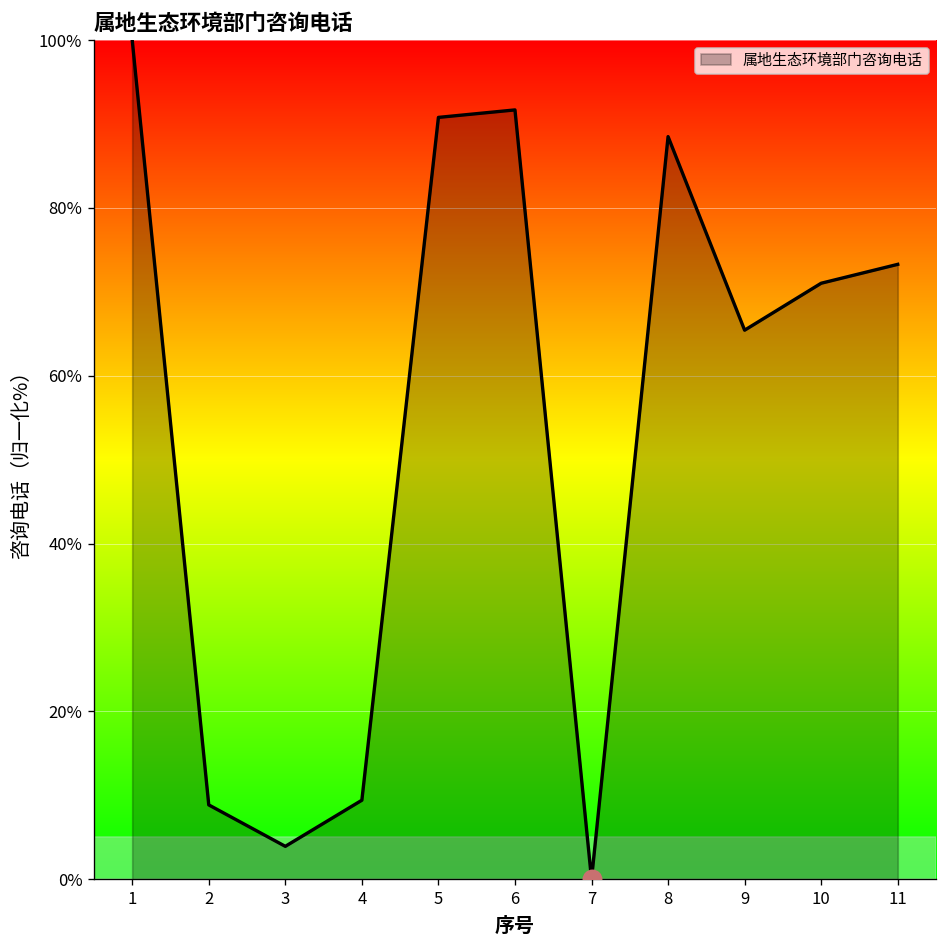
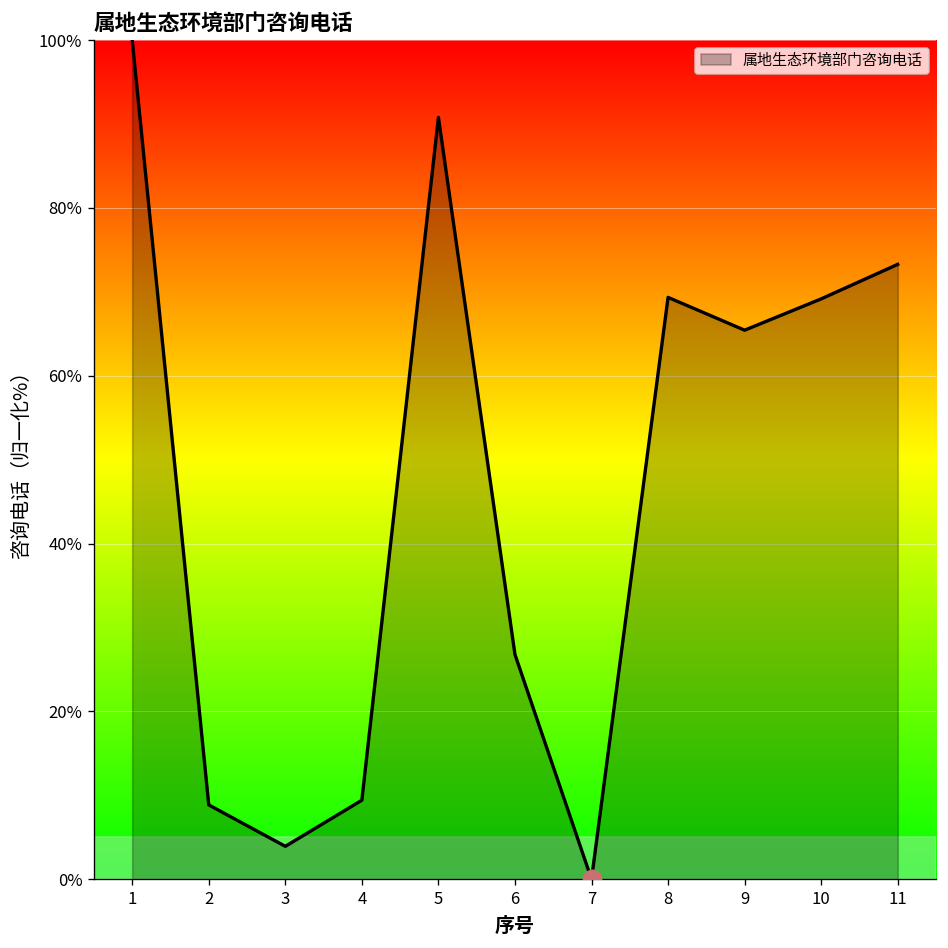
  {
    "属地生态环境部门咨询电话": {
      "1": "100%",
      "2": "9%",
      "4": "9%",
      "5": "91%",
-     "6": "92%",
-     "8": "88%",
+     "6": "27%",
+     "8": "69%",
      "9": "65%",
-     "10": "71%",
+     "10": "69%",
      "11": "73%"
    }
  }
